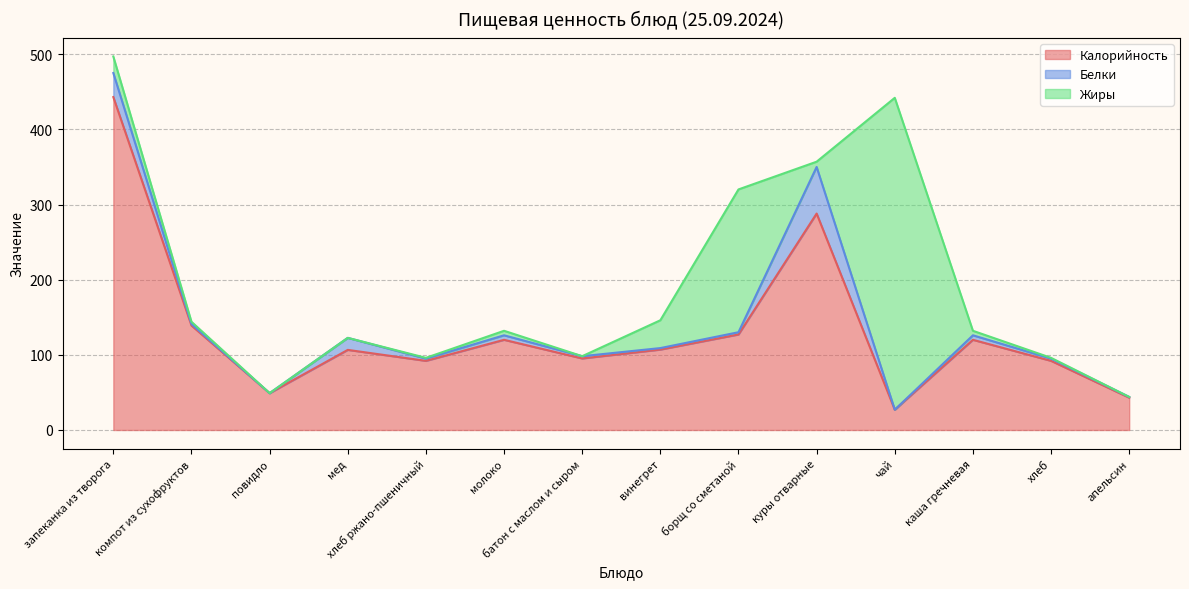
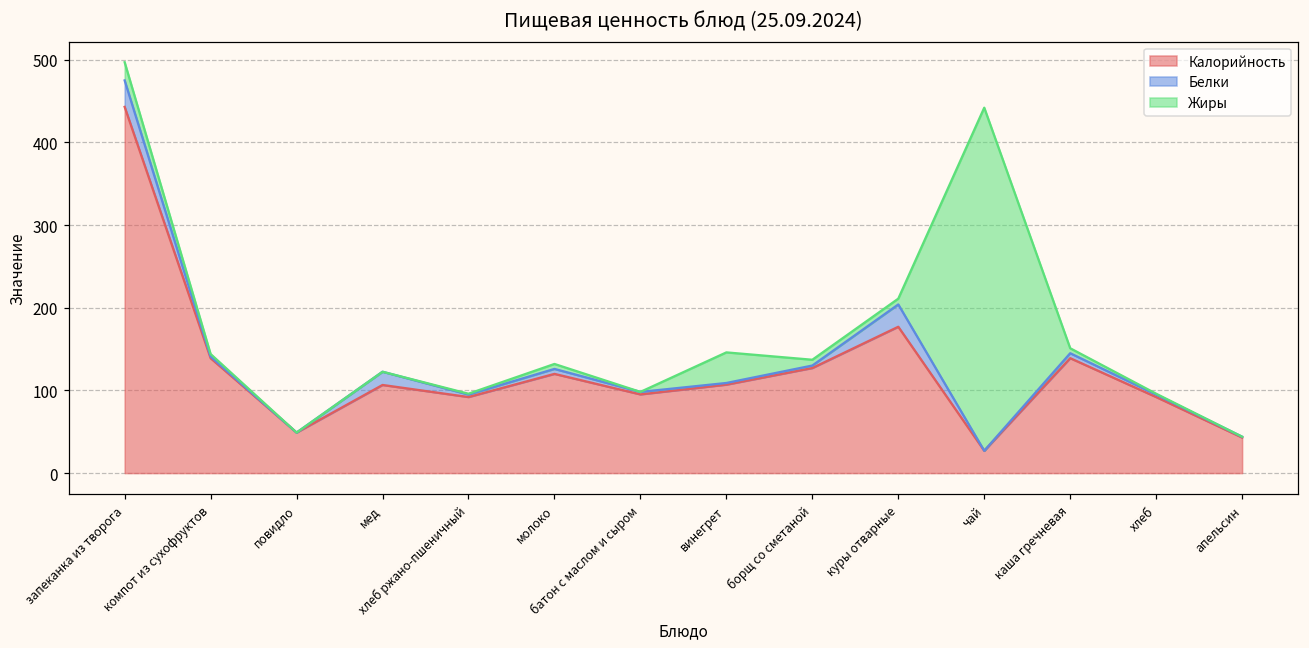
  {
    "Калорийность": {
      "запеканка из творога": 440,
      "мед": 110,
      "молоко": 120,
-     "куры отварные": 290,
-     "каша гречневая": 120
+     "куры отварные": 180,
+     "каша гречневая": 140
    },
    "Белки": {
      "запеканка из творога": 30,
      "молоко": 10,
-     "куры отварные": 60,
+     "куры отварные": 30,
      "каша гречневая": 10
    },
    "Жиры": {
      "запеканка из творога": 20,
      "молоко": 10,
      "винегрет": 40,
-     "борщ со сметаной": 190,
+     "борщ со сметаной": 10,
      "куры отварные": 10,
      "чай": 420,
      "каша гречневая": 10
    }
  }
